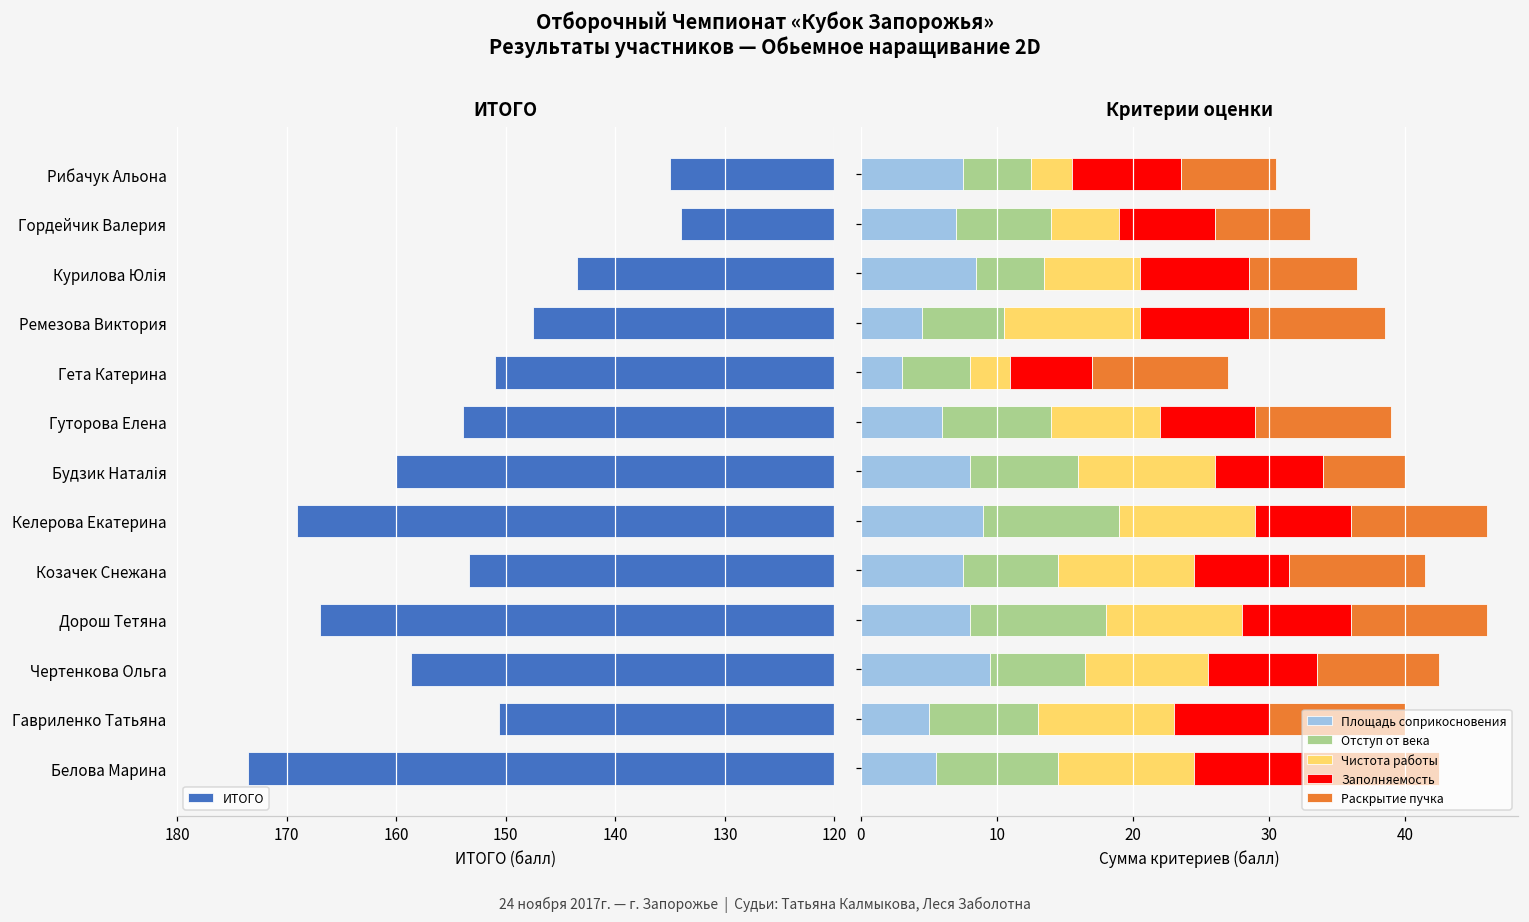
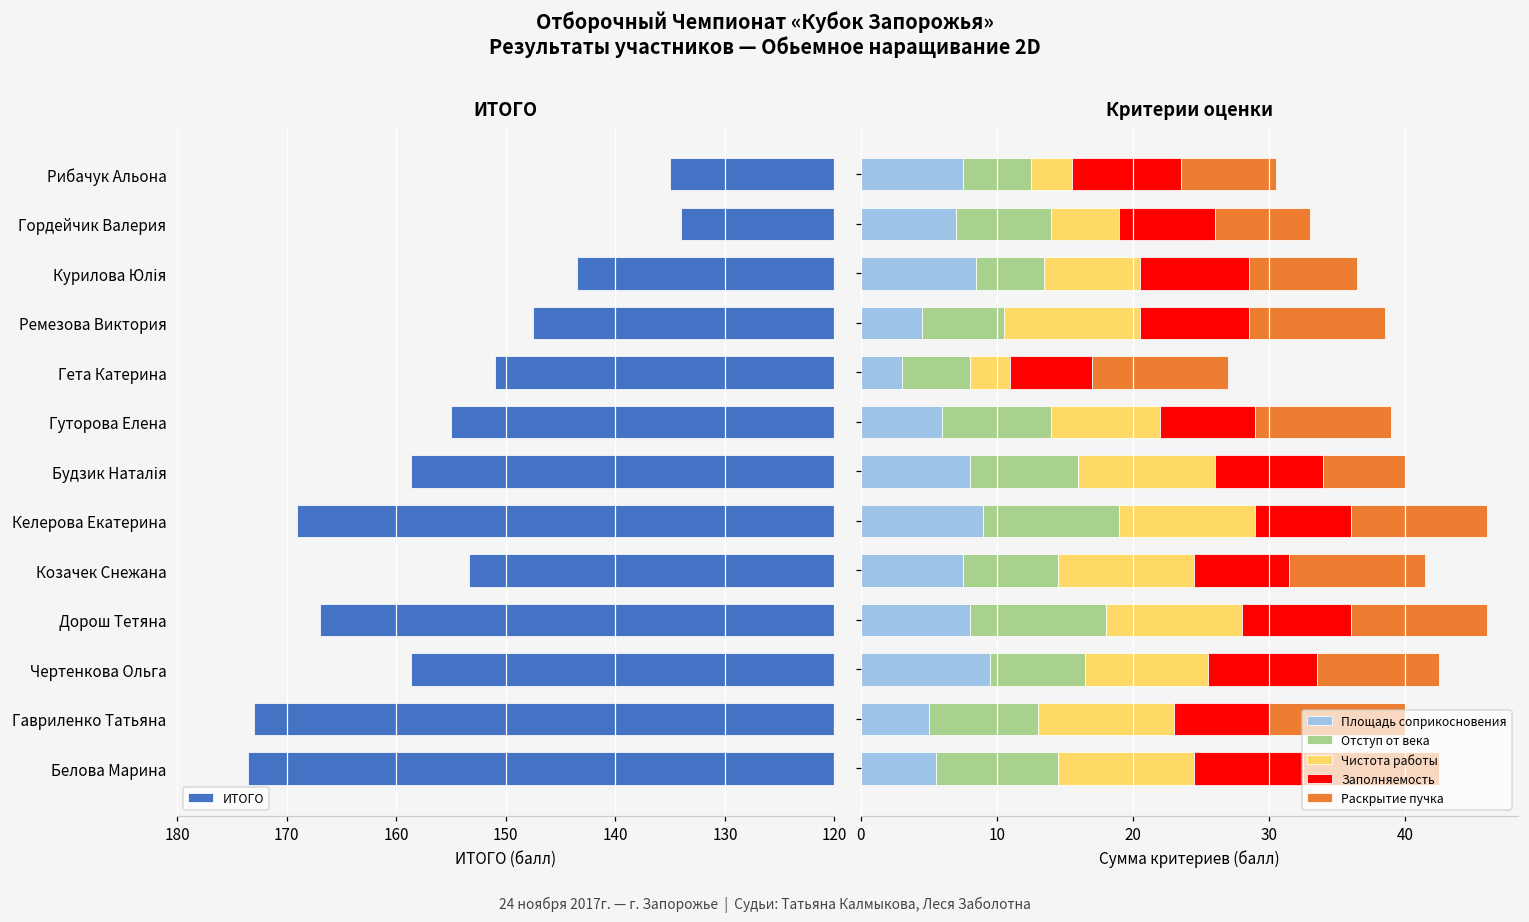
  {
    "ИТОГО": {
      "Рибачук Альона": 135,
      "Гордейчик Валерия": 134,
      "Курилова Юлія": 144,
      "Ремезова Виктория": 148,
      "Гета Катерина": 151,
-     "Гуторова Елена": 154,
-     "Будзик Наталія": 160,
+     "Гуторова Елена": 155,
+     "Будзик Наталія": 159,
      "Келерова Екатерина": 169,
      "Козачек Снежана": 153,
      "Дорош Тетяна": 167,
      "Чертенкова Ольга": 159,
-     "Гавриленко Татьяна": 151,
+     "Гавриленко Татьяна": 173,
      "Белова Марина": 174
    }
  }
